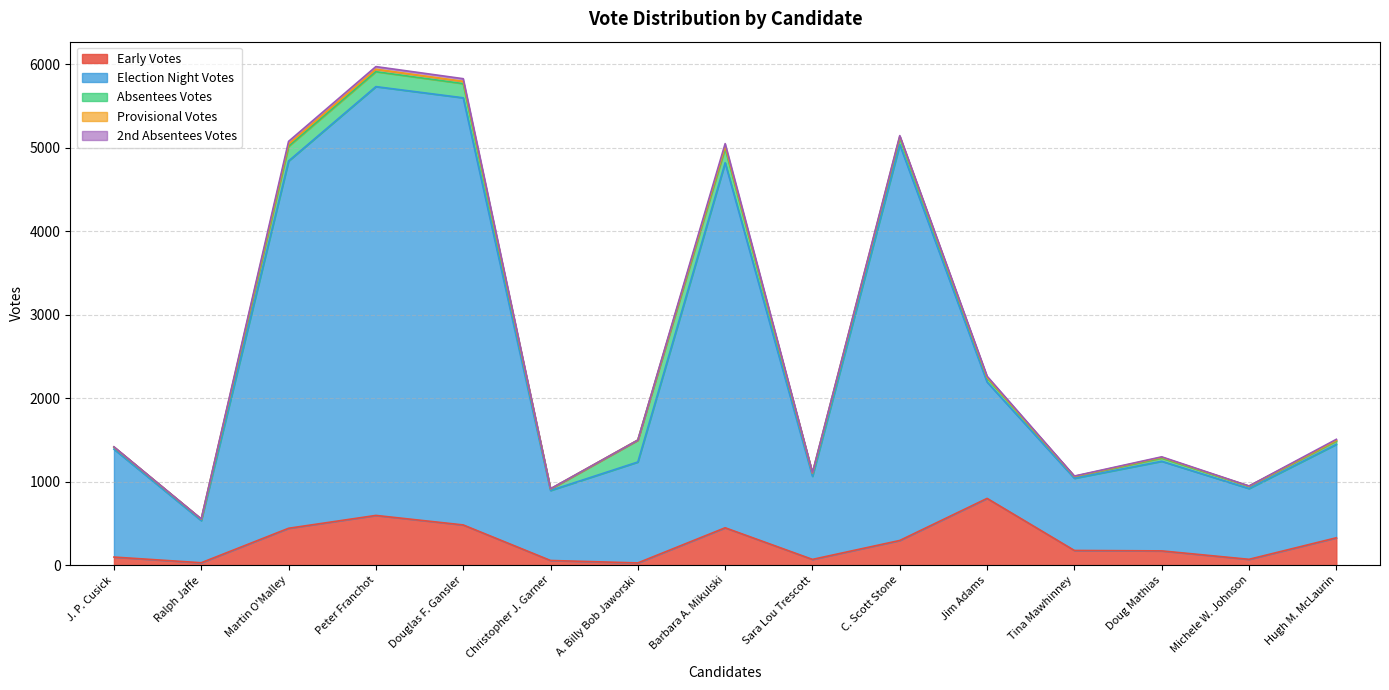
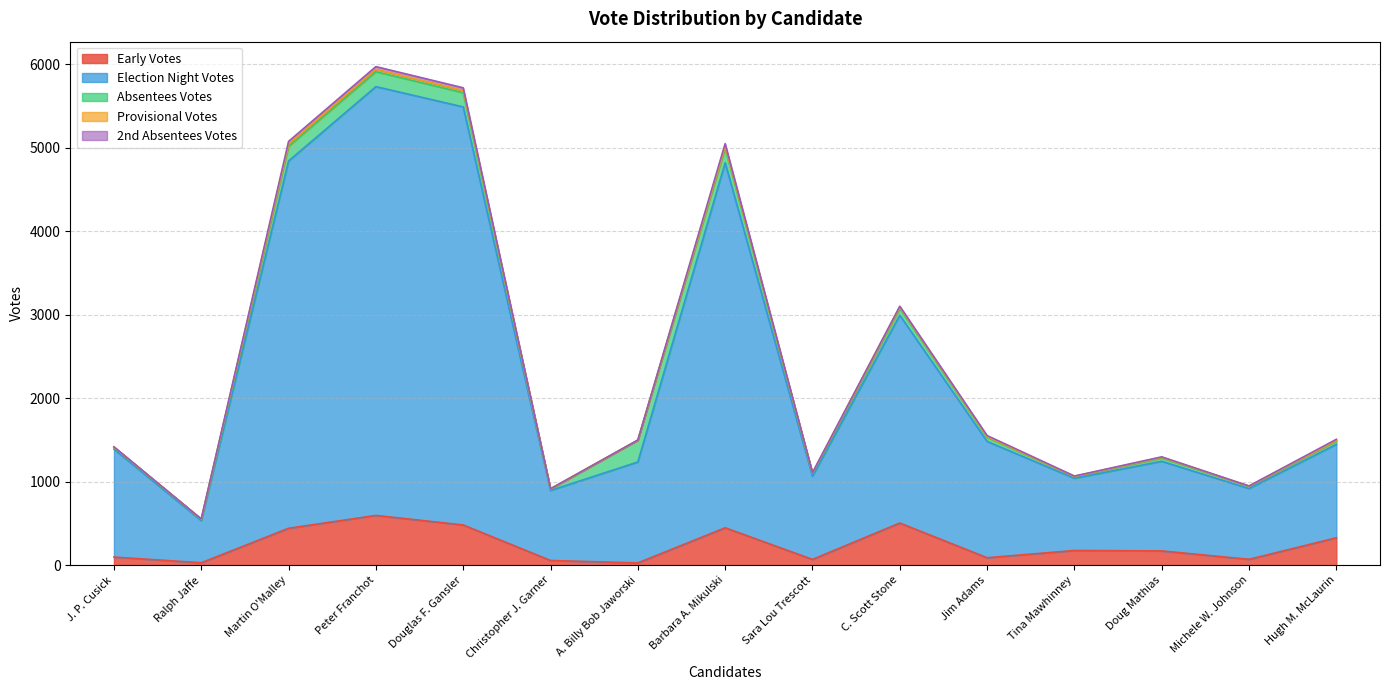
  {
    "Early Votes": {
      "J. P. Cusick": 100,
      "Ralph Jaffe": 0,
      "Martin O'Malley": 400,
      "Peter Franchot": 600,
      "Douglas F. Gansler": 500,
      "Christopher J. Garner": 100,
      "A. Billy Bob Jaworski": 0,
      "Barbara A. Mikulski": 400,
      "Sara Lou Trescott": 100,
-     "C. Scott Stone": 300,
-     "Jim Adams": 800,
+     "C. Scott Stone": 500,
+     "Jim Adams": 100,
      "Tina Mawhinney": 200,
      "Doug Mathias": 200,
      "Michele W. Johnson": 100,
      "Hugh M. McLaurin": 300
    },
    "Election Night Votes": {
      "Martin O'Malley": 4400,
      "Peter Franchot": 5100,
-     "Douglas F. Gansler": 5100,
+     "Douglas F. Gansler": 5000,
      "A. Billy Bob Jaworski": 1200,
      "Barbara A. Mikulski": 4400,
      "Sara Lou Trescott": 1000,
-     "C. Scott Stone": 4700,
+     "C. Scott Stone": 2500,
      "Jim Adams": 1400,
      "Doug Mathias": 1100,
      "Hugh M. McLaurin": 1100
    },
    "2nd Absentees Votes": {
      "Martin O'Malley": 0,
      "Peter Franchot": 0,
      "Douglas F. Gansler": 0,
      "Barbara A. Mikulski": 0
    }
  }
